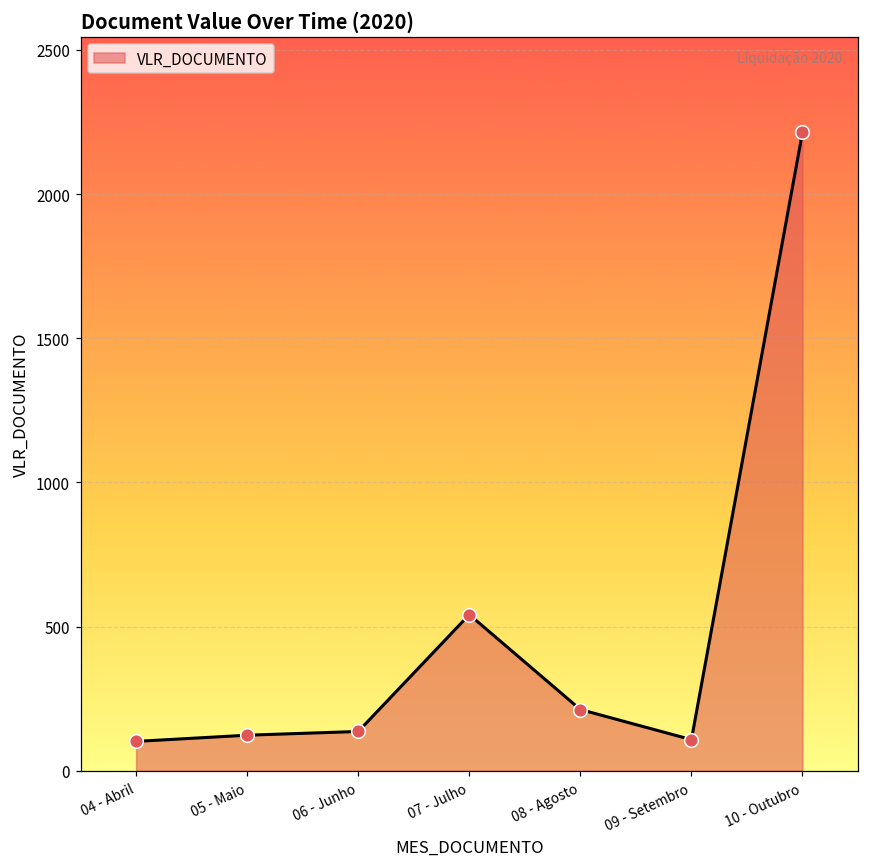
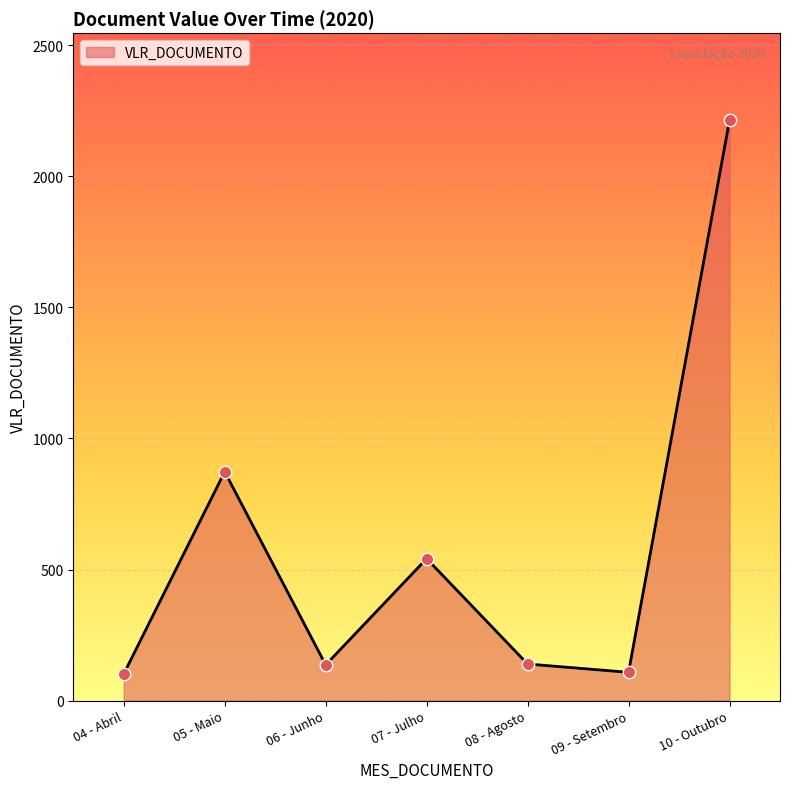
  {
    "04 - Abril": 100,
-   "05 - Maio": 120,
+   "05 - Maio": 870,
    "06 - Junho": 140,
    "07 - Julho": 540,
-   "08 - Agosto": 210,
+   "08 - Agosto": 140,
    "09 - Setembro": 110,
    "10 - Outubro": 2210
  }
